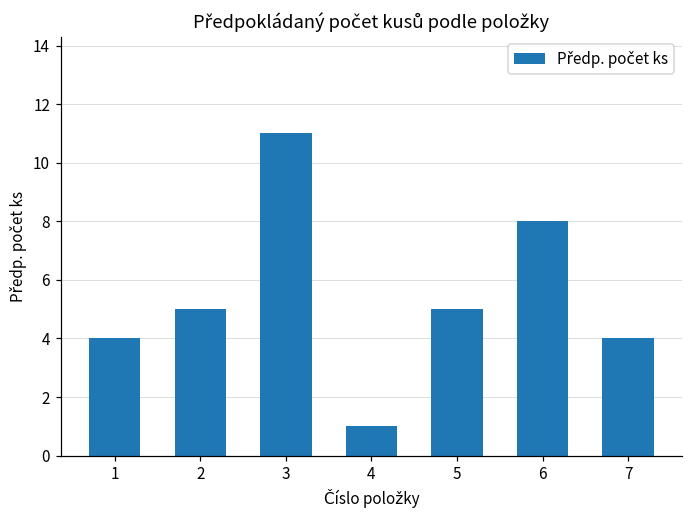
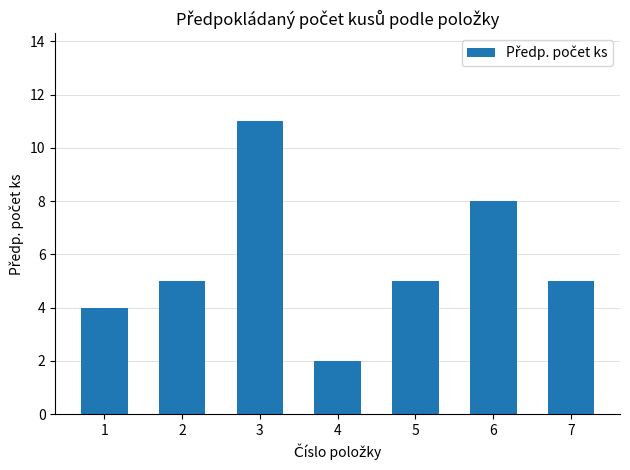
  {
    "1": 4,
    "2": 5,
    "3": 11,
-   "4": 1,
+   "4": 2,
    "5": 5,
    "6": 8,
-   "7": 4
+   "7": 5
  }
